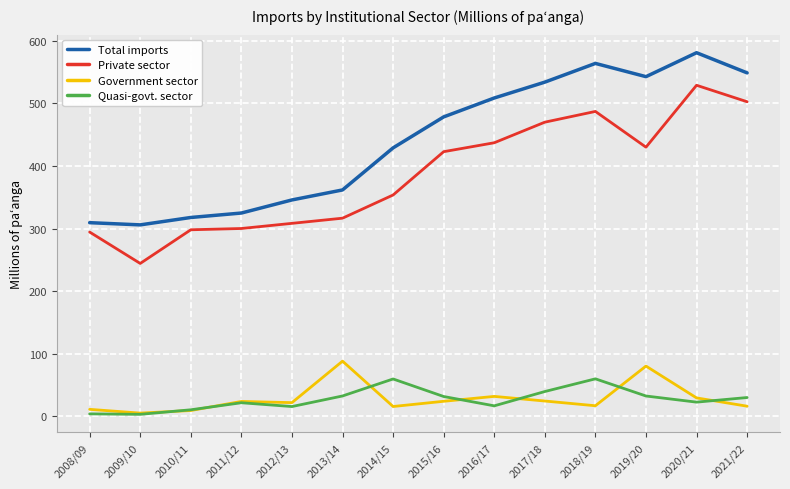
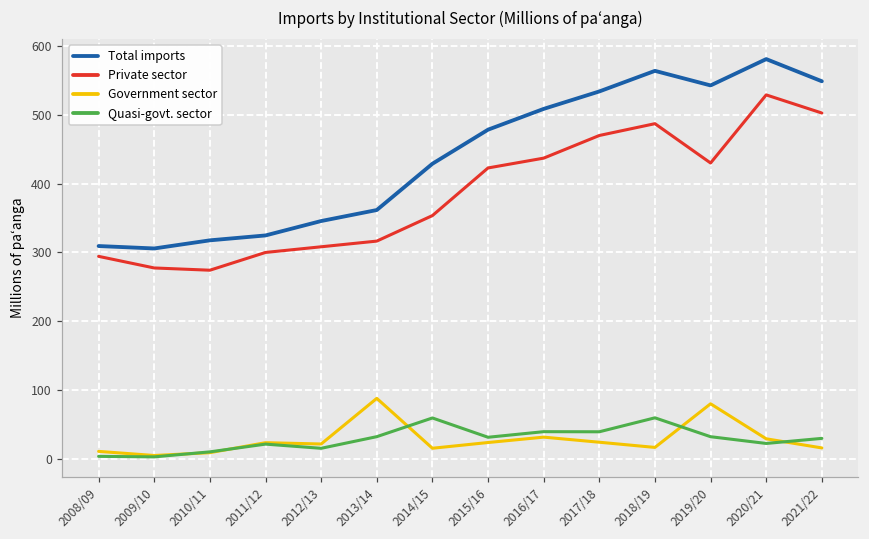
  {
    "Total imports": {
      "2008/09": 310,
      "2009/10": 310,
      "2010/11": 320,
      "2011/12": 320,
      "2012/13": 350,
      "2013/14": 360,
      "2014/15": 430,
      "2015/16": 480,
      "2016/17": 510,
      "2017/18": 530,
      "2018/19": 560,
      "2019/20": 540,
      "2020/21": 580,
      "2021/22": 550
    },
    "Private sector": {
      "2008/09": 290,
-     "2009/10": 240,
-     "2010/11": 300,
+     "2009/10": 280,
+     "2010/11": 270,
      "2011/12": 300,
      "2012/13": 310,
      "2013/14": 320,
      "2014/15": 350,
      "2015/16": 420,
      "2016/17": 440,
      "2017/18": 470,
      "2018/19": 490,
      "2019/20": 430,
      "2020/21": 530,
      "2021/22": 500
    },
    "Government sector": {
      "2008/09": 10,
      "2012/13": 20,
      "2013/14": 90,
      "2014/15": 20,
      "2015/16": 20,
      "2016/17": 30,
      "2017/18": 20,
      "2018/19": 20,
      "2019/20": 80,
      "2020/21": 30,
      "2021/22": 20
    },
    "Quasi-govt. sector": {
      "2008/09": 0,
      "2012/13": 20,
      "2013/14": 30,
      "2014/15": 60,
      "2015/16": 30,
-     "2016/17": 20,
+     "2016/17": 40,
      "2017/18": 40,
      "2018/19": 60,
      "2019/20": 30,
      "2020/21": 20,
      "2021/22": 30
    }
  }
